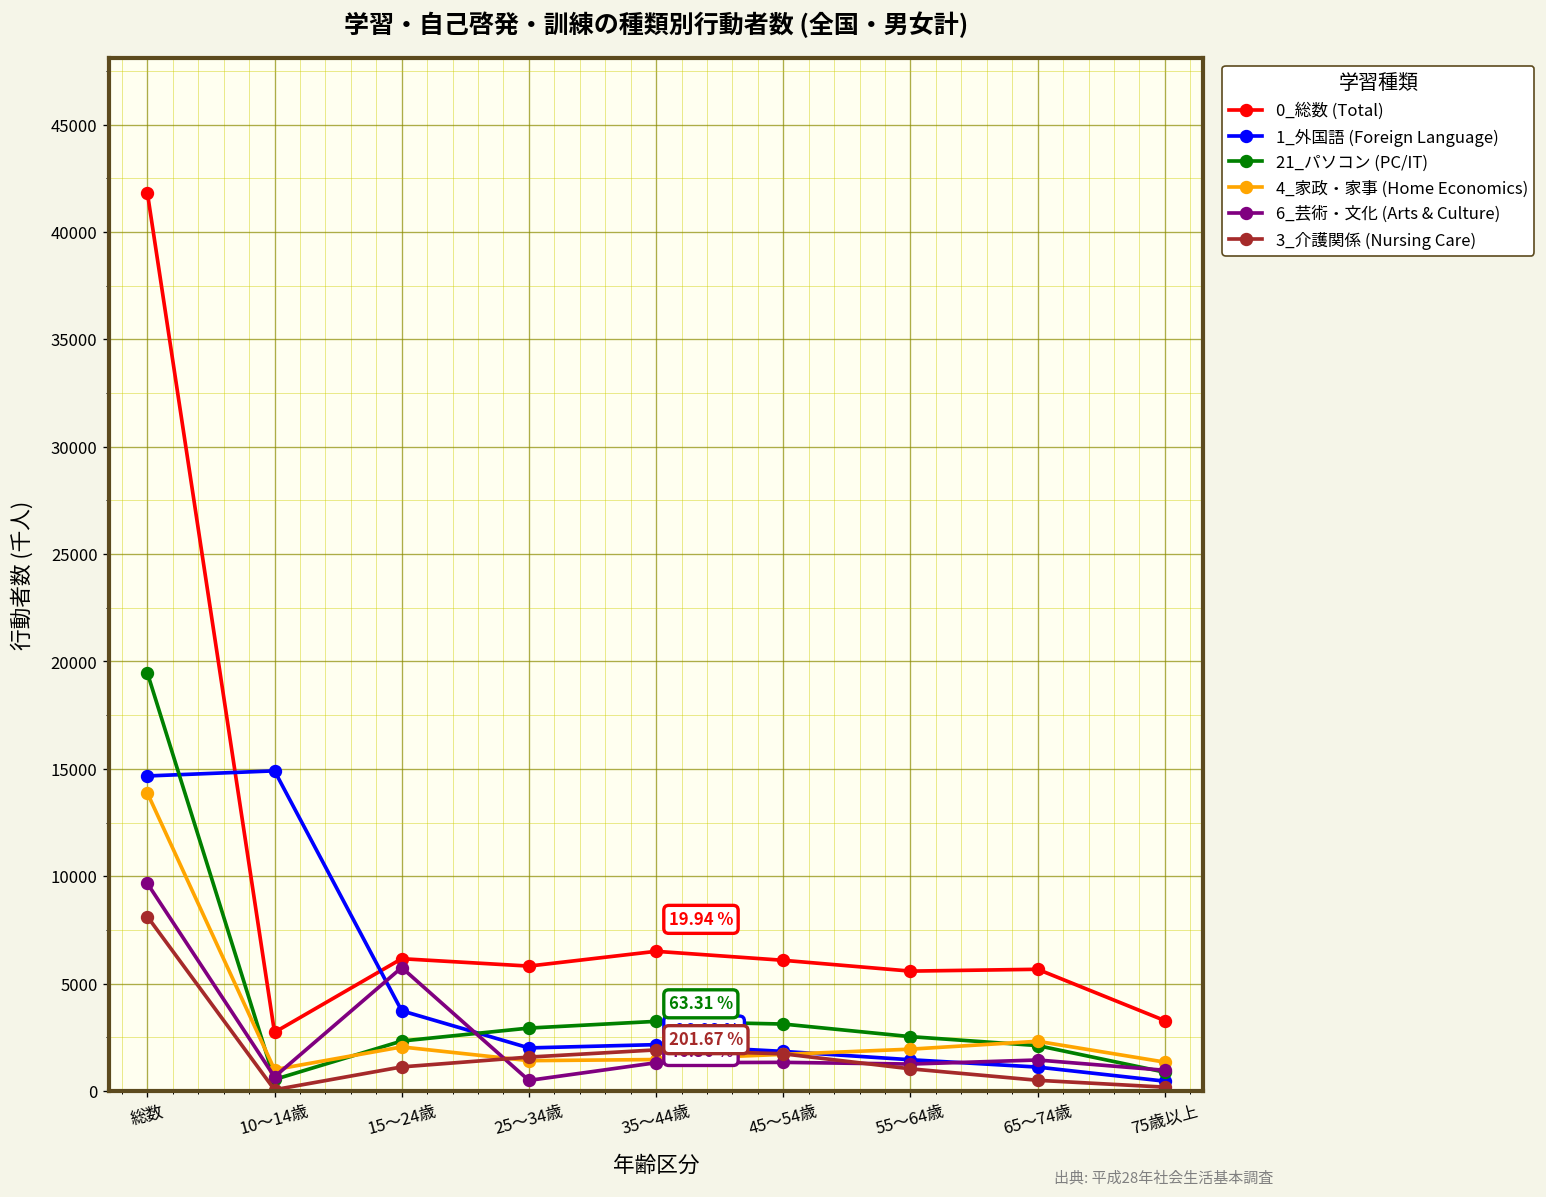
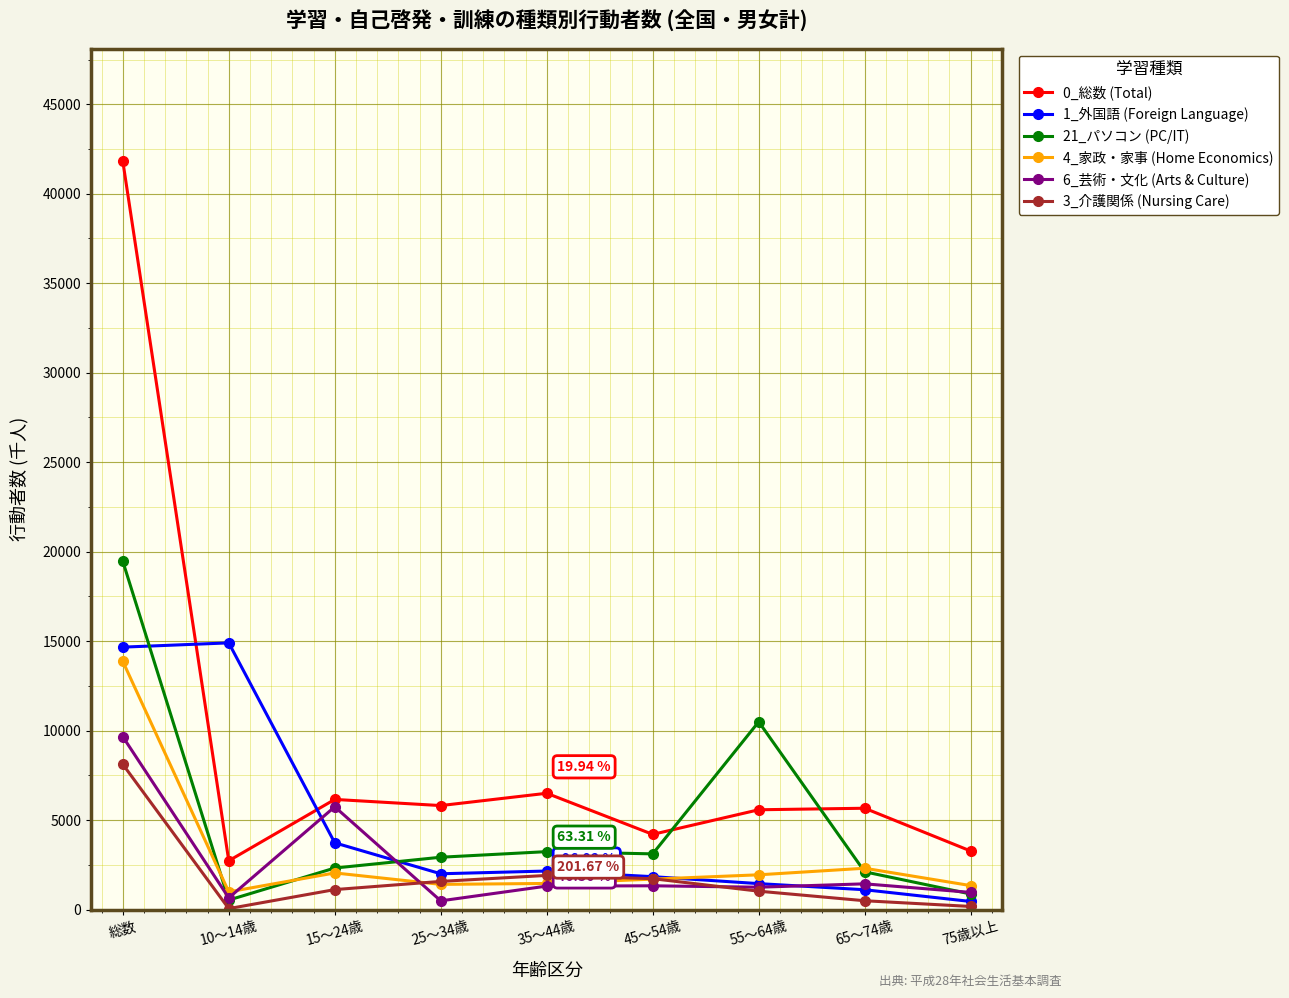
  {
    "0_総数 (Total)": {
      "総数": 41800,
      "10～14歳": 2700,
      "15～24歳": 6200,
      "25～34歳": 5800,
-     "45～54歳": 6100,
+     "45～54歳": 4200,
      "55～64歳": 5600,
      "65～74歳": 5700,
      "75歳以上": 3300
    },
    "1_外国語 (Foreign Language)": {
      "総数": 14700,
      "10～14歳": 14900,
      "15～24歳": 3700,
      "25～34歳": 2000,
      "55～64歳": 1500,
      "65～74歳": 1100,
      "75歳以上": 500
    },
    "21_パソコン (PC/IT)": {
      "総数": 19500,
      "15～24歳": 2300,
      "25～34歳": 2900,
      "45～54歳": 3100,
-     "55～64歳": 2500,
+     "55～64歳": 10500,
      "65～74歳": 2100
    },
    "4_家政・家事 (Home Economics)": {
      "総数": 13900,
      "10～14歳": 1000,
      "15～24歳": 2100,
      "25～34歳": 1400,
      "55～64歳": 1900,
      "65～74歳": 2300,
      "75歳以上": 1300
    },
    "6_芸術・文化 (Arts & Culture)": {
      "総数": 9700,
      "15～24歳": 5700,
      "25～34歳": 500,
      "45～54歳": 1300,
      "55～64歳": 1300,
      "65～74歳": 1400
    },
    "3_介護関係 (Nursing Care)": {
      "総数": 8100,
      "10～14歳": 100,
      "15～24歳": 1100,
      "25～34歳": 1600,
      "55～64歳": 1000,
      "65～74歳": 500,
      "75歳以上": 200
    }
  }
